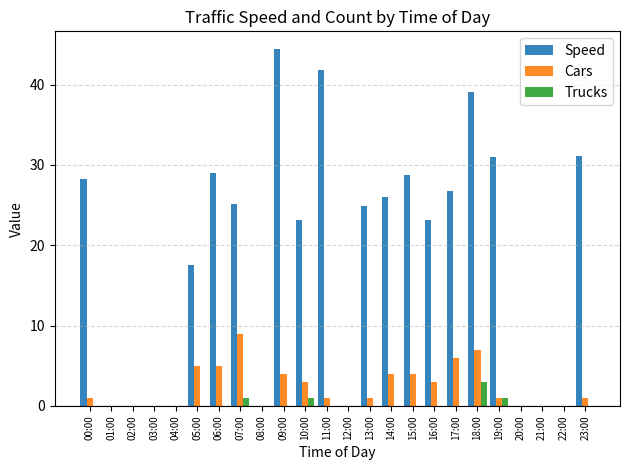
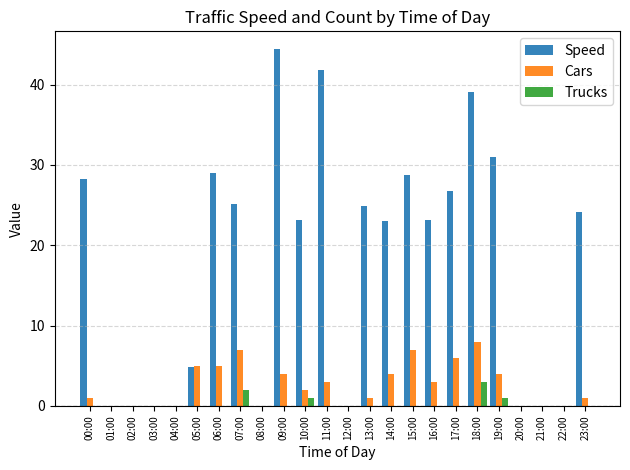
  {
    "Speed": {
      "00:00": 28,
      "01:00": 0,
      "02:00": 0,
      "03:00": 0,
      "04:00": 0,
-     "05:00": 18,
+     "05:00": 5,
      "06:00": 29,
      "07:00": 25,
      "08:00": 0,
      "09:00": 44,
      "10:00": 23,
      "11:00": 42,
      "12:00": 0,
      "13:00": 25,
-     "14:00": 26,
+     "14:00": 23,
      "15:00": 29,
      "16:00": 23,
      "17:00": 27,
      "18:00": 39,
      "19:00": 31,
      "20:00": 0,
      "21:00": 0,
      "22:00": 0,
-     "23:00": 31
+     "23:00": 24
    },
    "Cars": {
      "00:00": 1,
      "01:00": 0,
      "02:00": 0,
      "03:00": 0,
      "04:00": 0,
      "05:00": 5,
      "06:00": 5,
-     "07:00": 9,
+     "07:00": 7,
      "08:00": 0,
      "09:00": 4,
-     "10:00": 3,
-     "11:00": 1,
+     "10:00": 2,
+     "11:00": 3,
      "12:00": 0,
      "13:00": 1,
      "14:00": 4,
-     "15:00": 4,
+     "15:00": 7,
      "16:00": 3,
      "17:00": 6,
-     "18:00": 7,
-     "19:00": 1,
+     "18:00": 8,
+     "19:00": 4,
      "20:00": 0,
      "21:00": 0,
      "22:00": 0,
      "23:00": 1
    },
    "Trucks": {
      "00:00": 0,
      "01:00": 0,
      "02:00": 0,
      "03:00": 0,
      "04:00": 0,
      "05:00": 0,
      "06:00": 0,
-     "07:00": 1,
+     "07:00": 2,
      "08:00": 0,
      "09:00": 0,
      "10:00": 1,
      "11:00": 0,
      "12:00": 0,
      "13:00": 0,
      "14:00": 0,
      "15:00": 0,
      "16:00": 0,
      "17:00": 0,
      "18:00": 3,
      "19:00": 1,
      "20:00": 0,
      "21:00": 0,
      "22:00": 0,
      "23:00": 0
    }
  }
